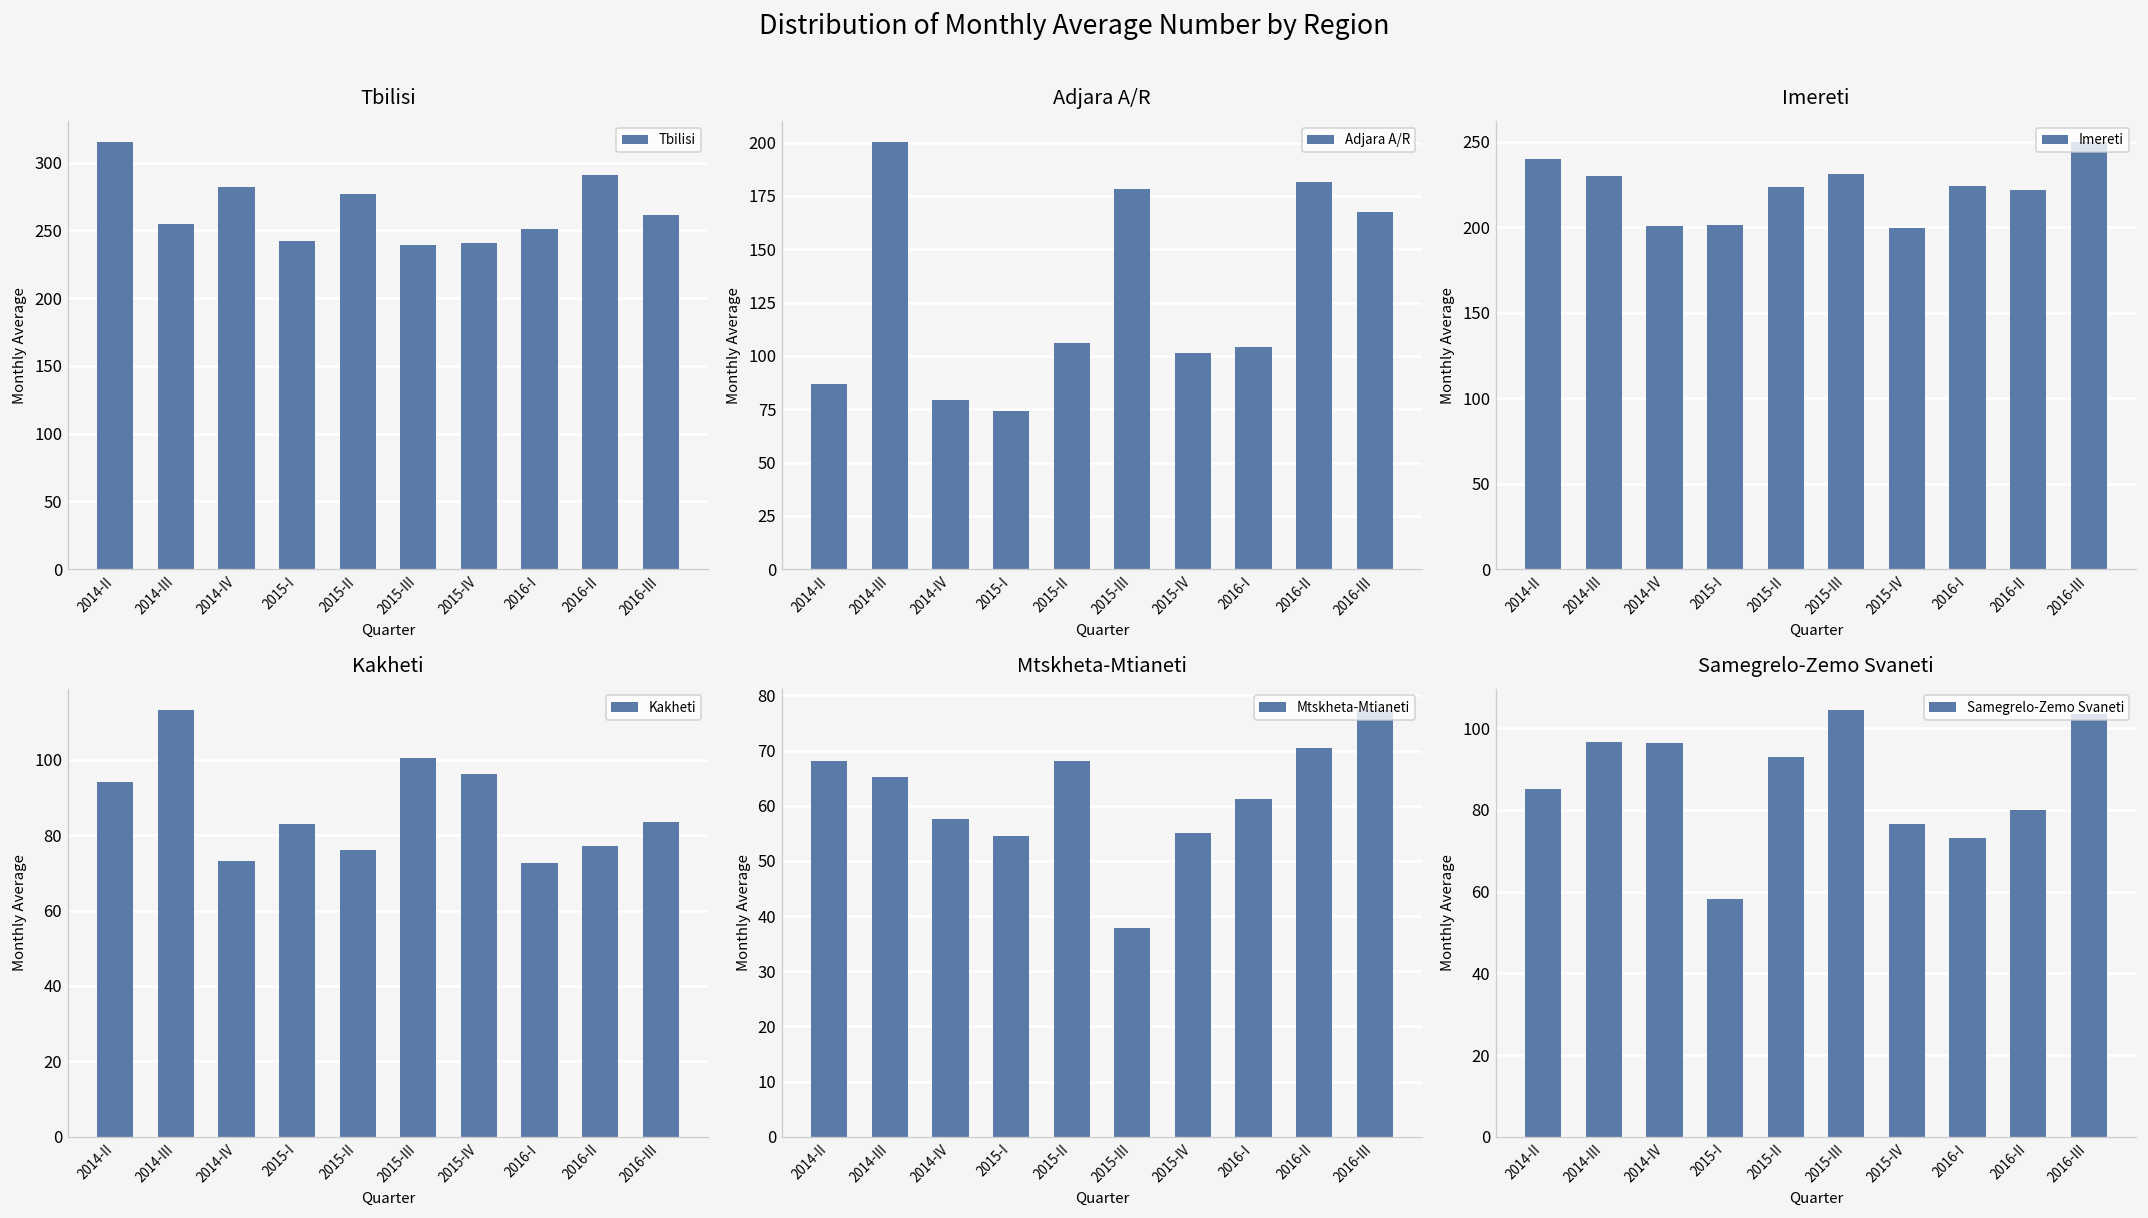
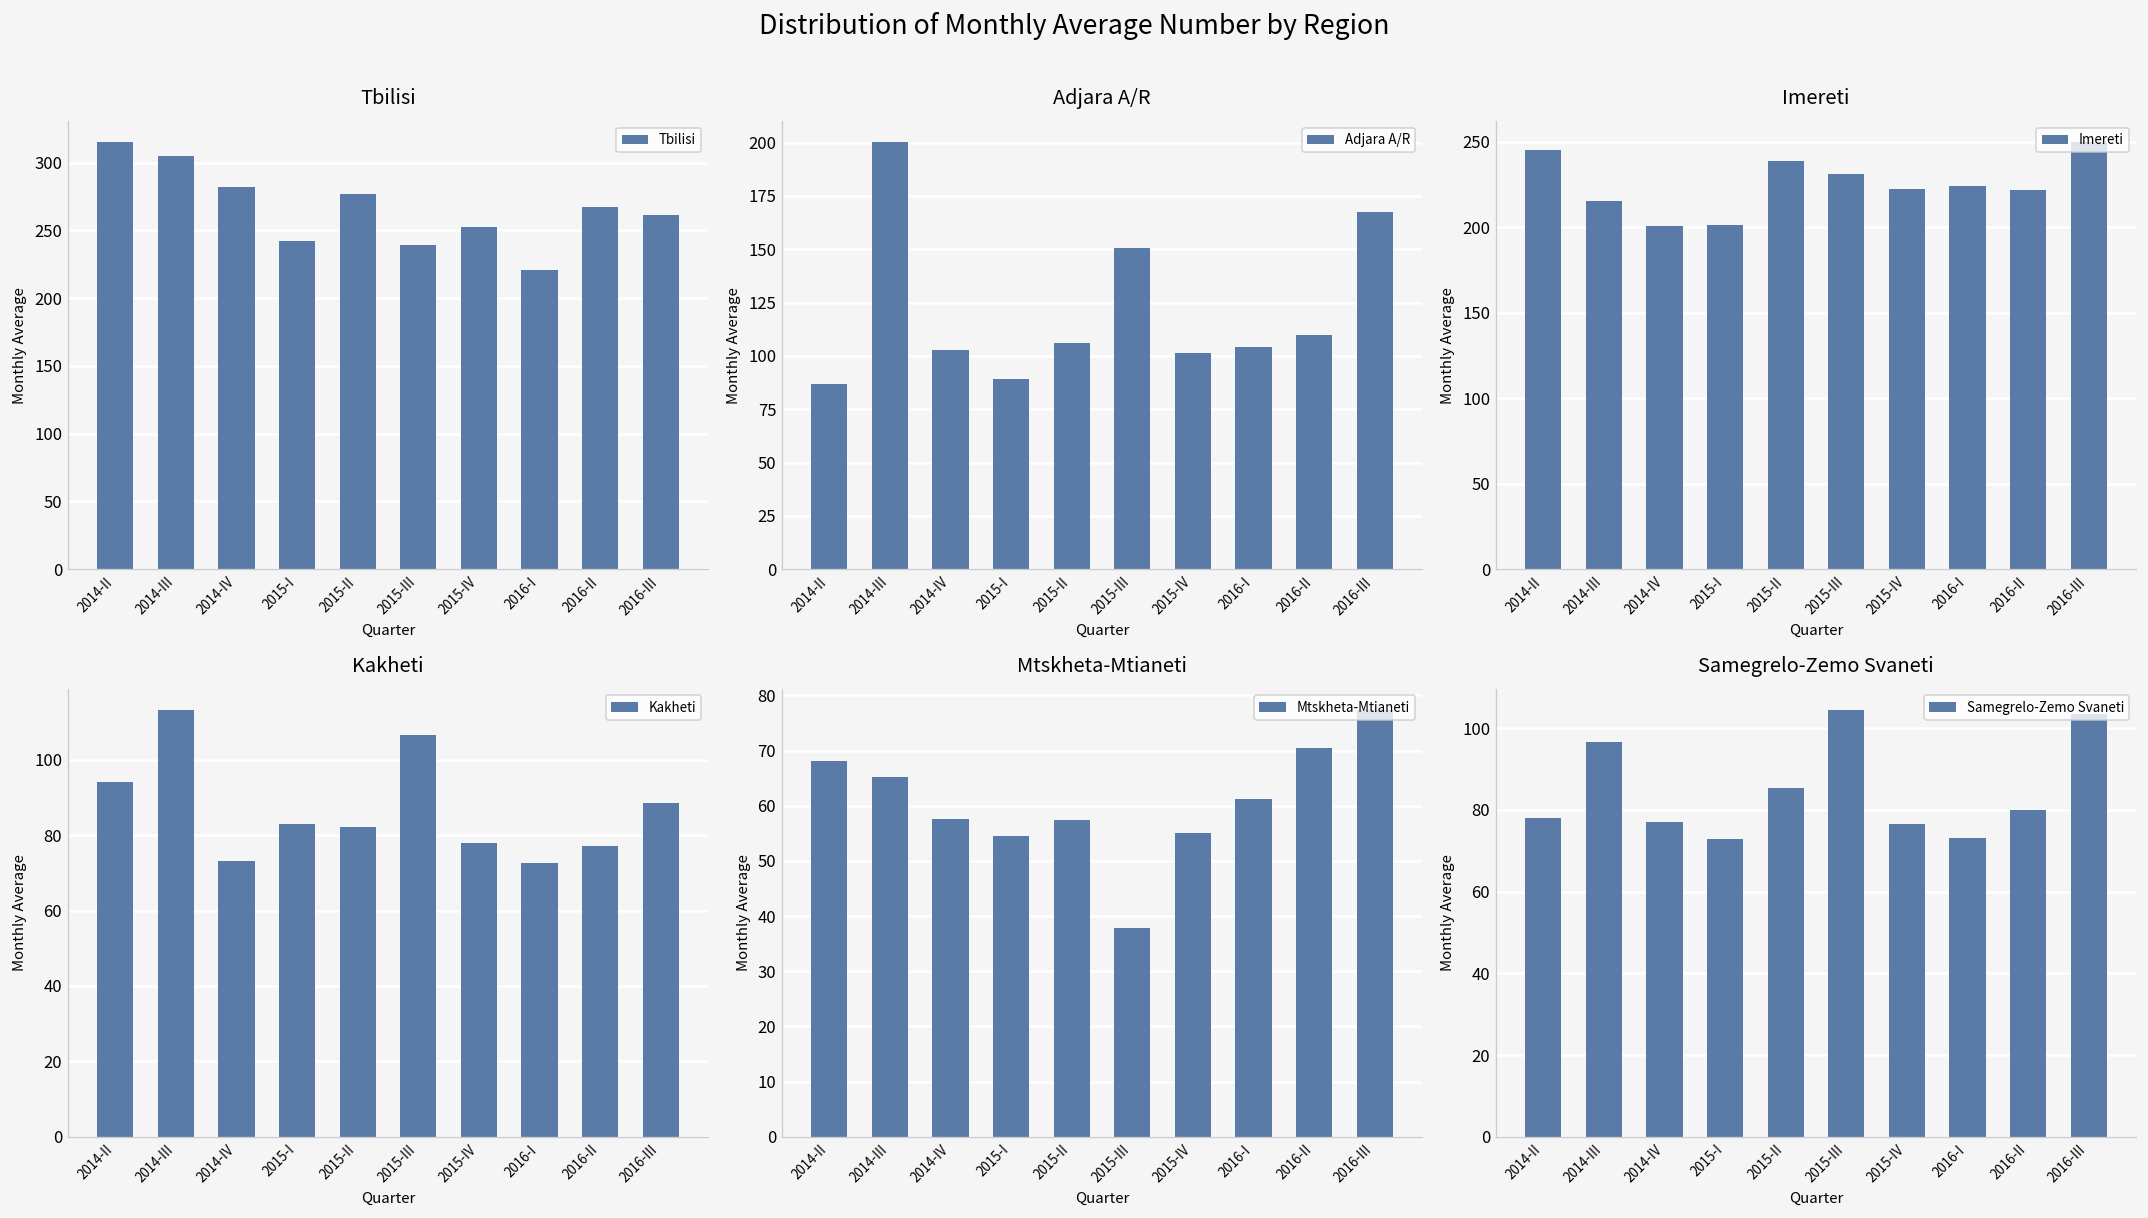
  {
    "Tbilisi": {
      "2014-II": 315,
-     "2014-III": 254,
+     "2014-III": 305,
      "2014-IV": 282,
      "2015-I": 242,
      "2015-II": 277,
      "2015-III": 239,
-     "2015-IV": 240,
-     "2016-I": 251,
-     "2016-II": 291,
+     "2015-IV": 252,
+     "2016-I": 220,
+     "2016-II": 267,
      "2016-III": 262
    },
    "Adjara A/R": {
      "2014-II": 87,
      "2014-III": 200,
-     "2014-IV": 79,
-     "2015-I": 74,
+     "2014-IV": 103,
+     "2015-I": 89,
      "2015-II": 106,
-     "2015-III": 178,
+     "2015-III": 150,
      "2015-IV": 101,
      "2016-I": 104,
-     "2016-II": 181,
+     "2016-II": 110,
      "2016-III": 167
    },
    "Imereti": {
-     "2014-II": 240,
-     "2014-III": 230,
+     "2014-II": 245,
+     "2014-III": 215,
      "2014-IV": 201,
      "2015-I": 201,
-     "2015-II": 223,
+     "2015-II": 239,
      "2015-III": 231,
-     "2015-IV": 199,
+     "2015-IV": 223,
      "2016-I": 224,
      "2016-II": 222
    },
    "Kakheti": {
      "2014-II": 94,
      "2014-III": 113,
      "2014-IV": 73,
      "2015-I": 83,
-     "2015-II": 76,
-     "2015-III": 101,
-     "2015-IV": 96,
+     "2015-II": 82,
+     "2015-III": 107,
+     "2015-IV": 78,
      "2016-I": 72,
      "2016-II": 77,
-     "2016-III": 83
+     "2016-III": 88
    },
    "Mtskheta-Mtianeti": {
      "2014-II": 68,
      "2014-III": 65,
      "2014-IV": 58,
      "2015-I": 55,
-     "2015-II": 68,
+     "2015-II": 57,
      "2015-III": 38,
      "2015-IV": 55,
      "2016-I": 61,
      "2016-II": 70
    },
    "Samegrelo-Zemo Svaneti": {
-     "2014-II": 85,
+     "2014-II": 78,
      "2014-III": 97,
-     "2014-IV": 96,
-     "2015-I": 58,
-     "2015-II": 93,
+     "2014-IV": 77,
+     "2015-I": 73,
+     "2015-II": 85,
      "2015-III": 104,
      "2015-IV": 77,
      "2016-I": 73,
      "2016-II": 80
    }
  }
